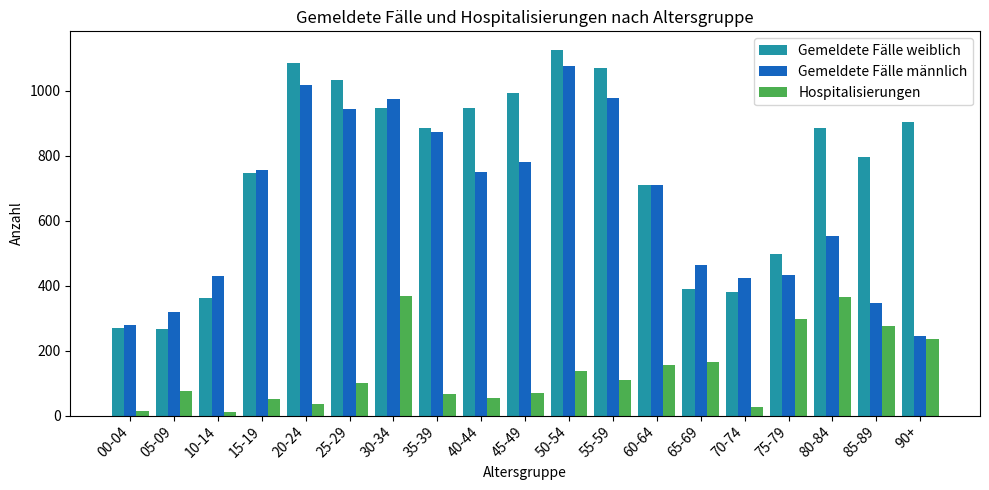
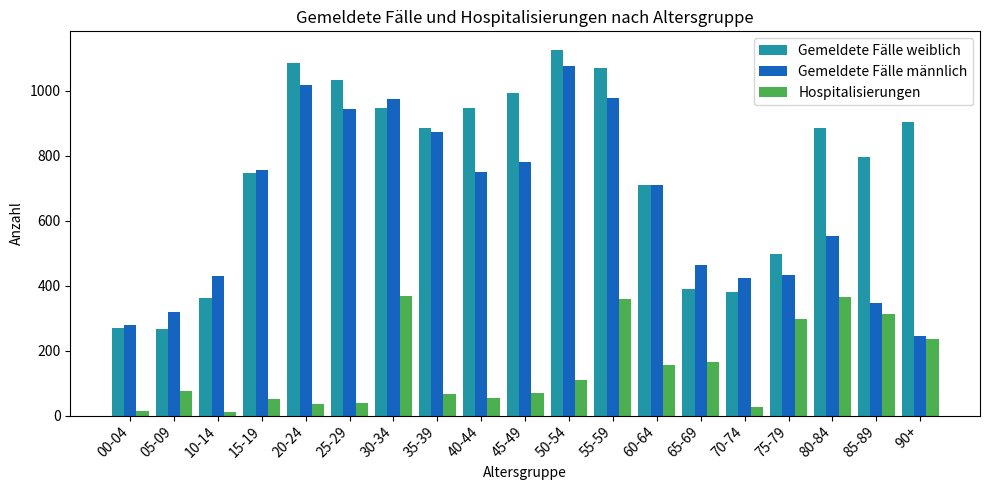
  {
    "Hospitalisierungen": {
      "00-04": 10,
      "05-09": 70,
      "10-14": 10,
      "15-19": 50,
      "20-24": 40,
-     "25-29": 100,
+     "25-29": 40,
      "30-34": 370,
      "35-39": 70,
      "40-44": 60,
      "45-49": 70,
-     "50-54": 140,
-     "55-59": 110,
+     "50-54": 110,
+     "55-59": 360,
      "60-64": 150,
      "65-69": 170,
      "70-74": 30,
      "75-79": 300,
      "80-84": 370,
-     "85-89": 280,
+     "85-89": 310,
      "90+": 240
    }
  }
